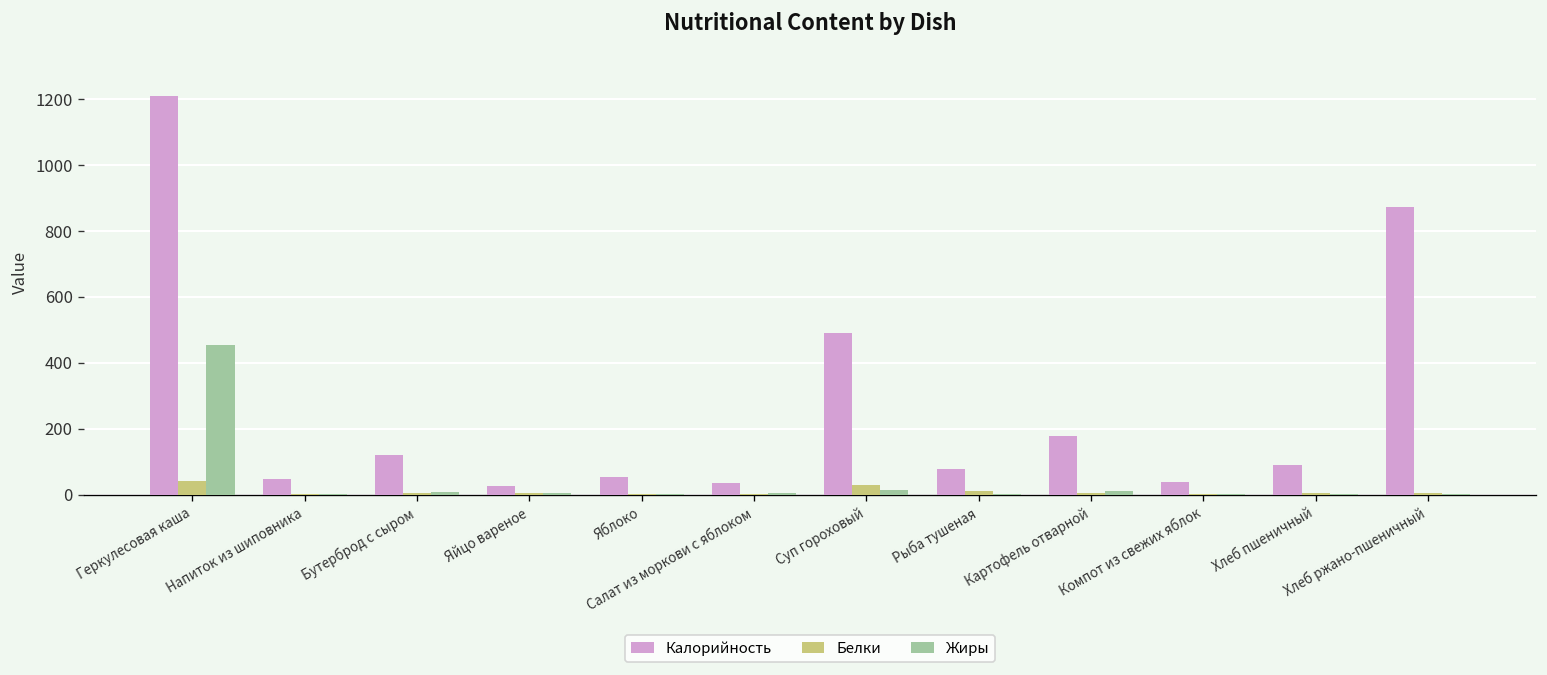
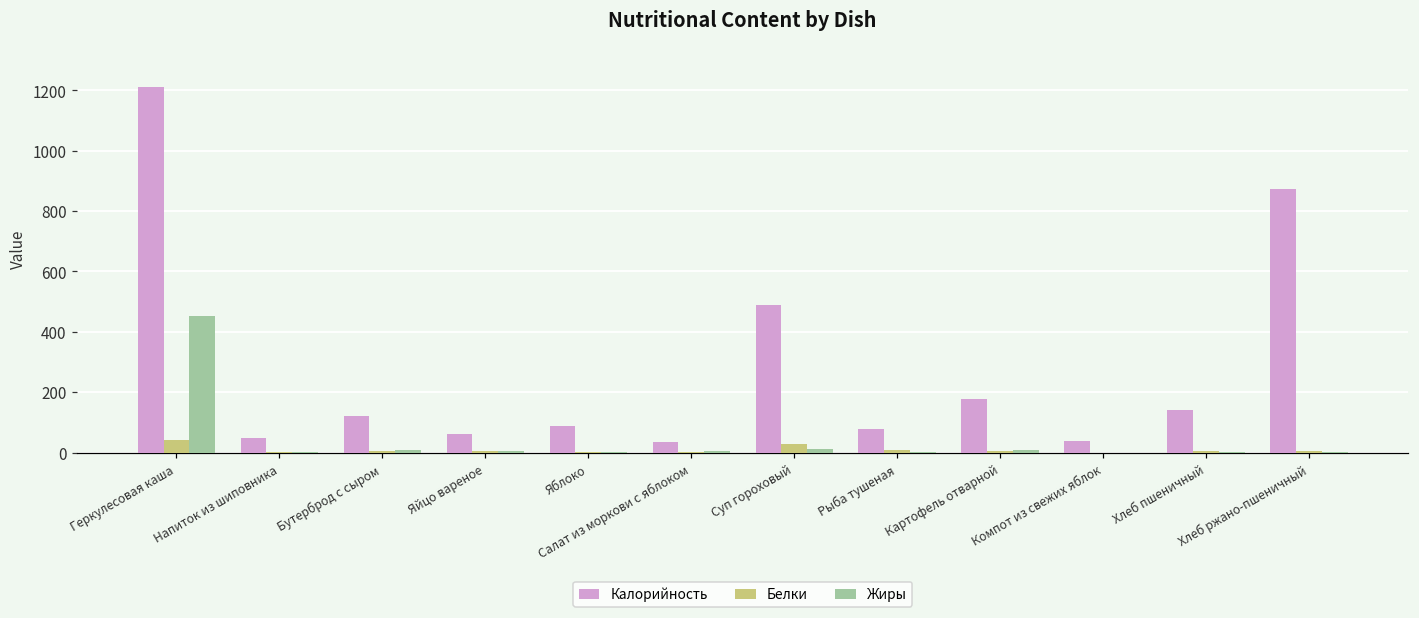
  {
    "Калорийность": {
      "Геркулесовая каша": 1210,
      "Напиток из шиповника": 50,
      "Бутерброд с сыром": 120,
-     "Яйцо вареное": 30,
-     "Яблоко": 50,
+     "Яйцо вареное": 60,
+     "Яблоко": 90,
      "Салат из моркови с яблоком": 40,
      "Суп гороховый": 490,
      "Рыба тушеная": 80,
      "Картофель отварной": 180,
      "Компот из свежих яблок": 40,
-     "Хлеб пшеничный": 90,
+     "Хлеб пшеничный": 140,
      "Хлеб ржано-пшеничный": 870
    }
  }
